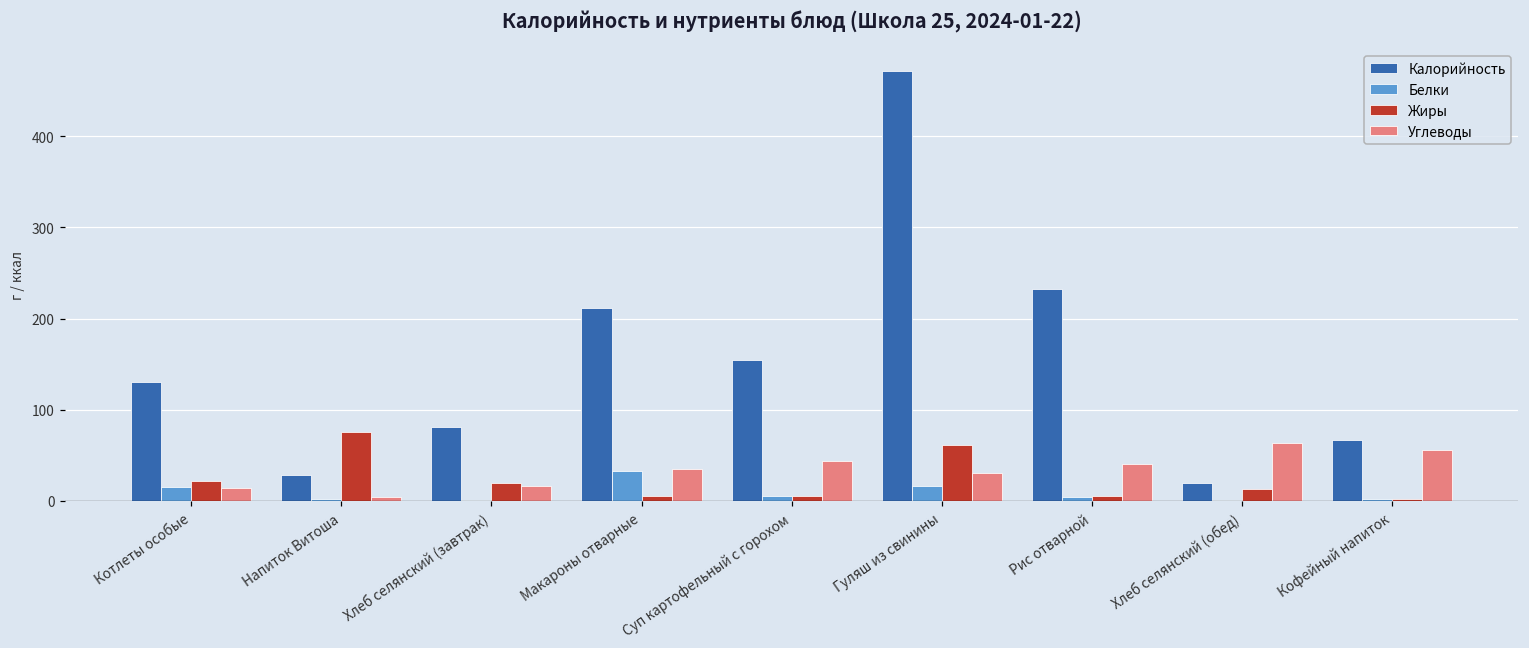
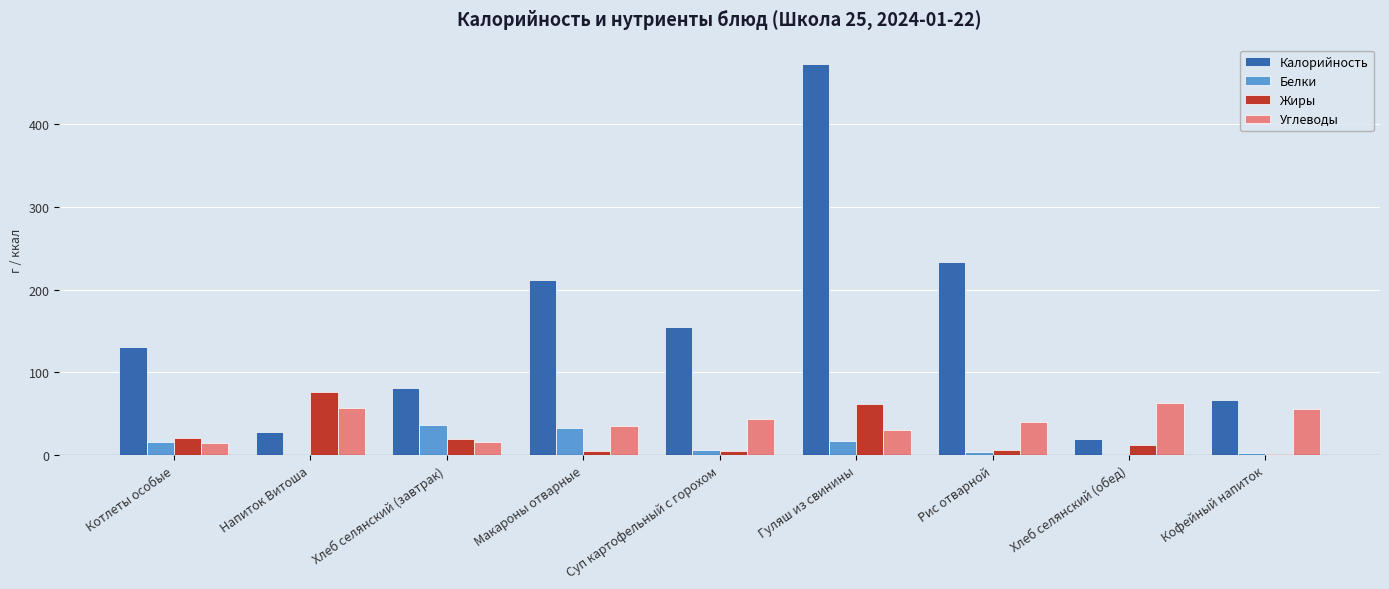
  {
    "Калорийность": {
      "Котлеты особые": 130,
      "Напиток Витоша": 30,
      "Хлеб селянский (завтрак)": 80,
      "Макароны отварные": 210,
      "Суп картофельный с горохом": 150,
      "Гуляш из свинины": 470,
      "Рис отварной": 230,
      "Хлеб селянский (обед)": 20,
      "Кофейный напиток": 70
    },
    "Белки": {
      "Котлеты особые": 20,
-     "Хлеб селянский (завтрак)": 0,
+     "Хлеб селянский (завтрак)": 40,
      "Макароны отварные": 30,
      "Суп картофельный с горохом": 10,
      "Гуляш из свинины": 20,
      "Рис отварной": 0
    },
    "Жиры": {
      "Котлеты особые": 20,
      "Напиток Витоша": 80,
      "Хлеб селянский (завтрак)": 20,
      "Макароны отварные": 0,
      "Суп картофельный с горохом": 10,
      "Гуляш из свинины": 60,
      "Рис отварной": 10,
      "Хлеб селянский (обед)": 10
    },
    "Углеводы": {
      "Котлеты особые": 10,
-     "Напиток Витоша": 0,
+     "Напиток Витоша": 60,
      "Хлеб селянский (завтрак)": 20,
      "Макароны отварные": 40,
      "Суп картофельный с горохом": 40,
      "Гуляш из свинины": 30,
      "Рис отварной": 40,
      "Хлеб селянский (обед)": 60,
      "Кофейный напиток": 60
    }
  }
